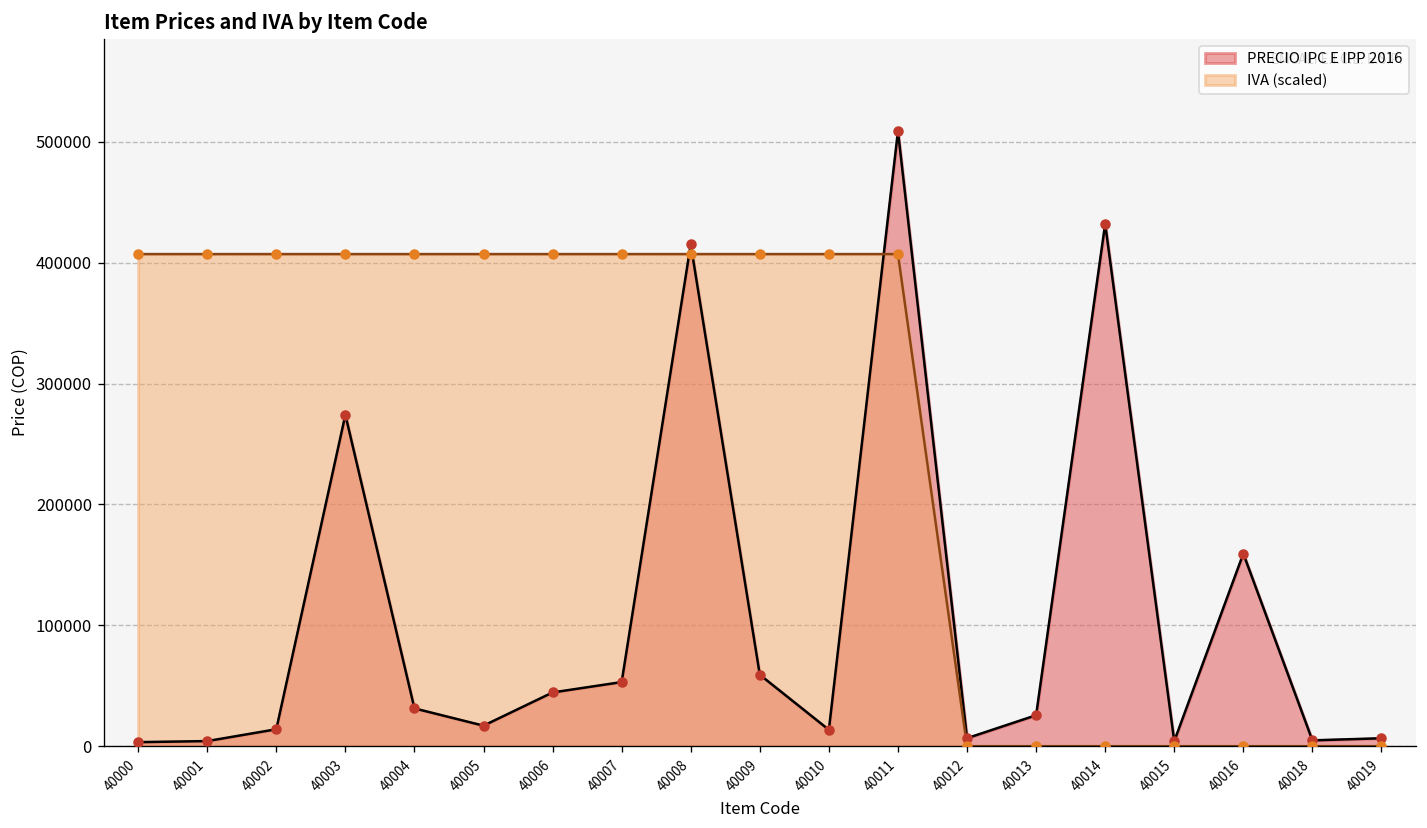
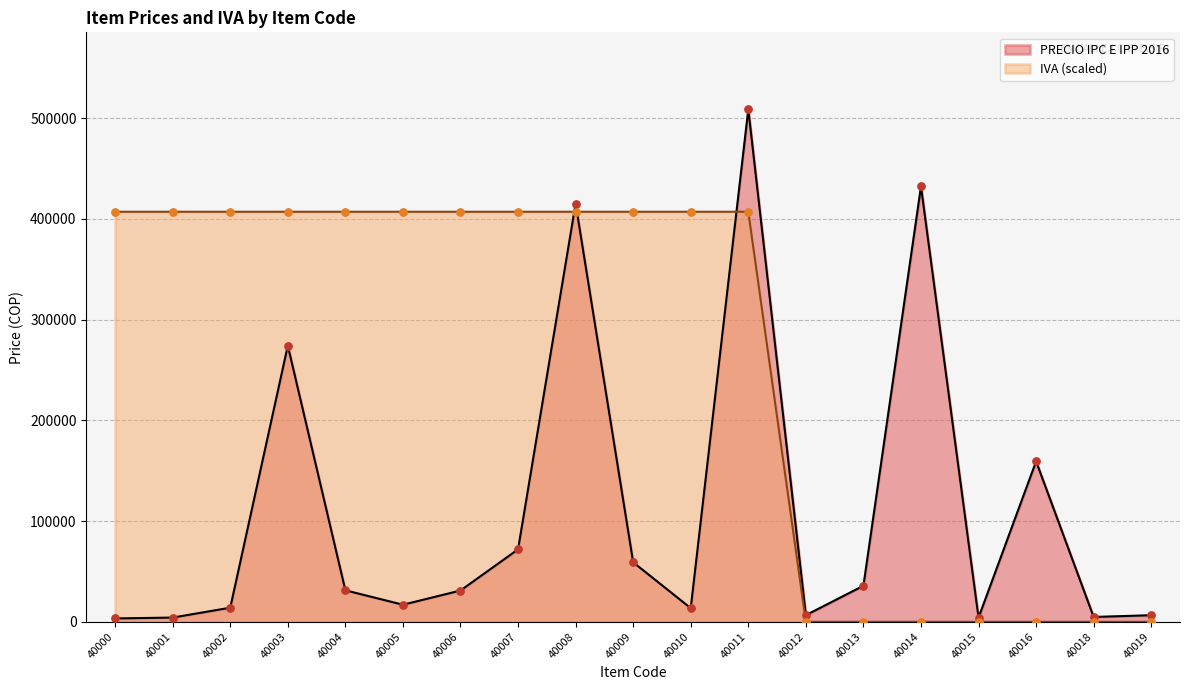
  {
    "PRECIO IPC E IPP 2016": {
      "40000": 3000,
      "40001": 4000,
      "40002": 14000,
      "40003": 274000,
      "40004": 31000,
      "40005": 17000,
-     "40006": 44000,
-     "40007": 53000,
+     "40006": 31000,
+     "40007": 72000,
      "40008": 415000,
      "40009": 59000,
      "40010": 14000,
      "40011": 509000,
      "40012": 7000,
-     "40013": 26000,
+     "40013": 36000,
      "40014": 432000,
      "40015": 4000,
      "40016": 159000,
      "40018": 5000,
      "40019": 7000
    },
    "IVA (scaled)": {
      "40000": 407000,
      "40001": 407000,
      "40002": 407000,
      "40003": 407000,
      "40004": 407000,
      "40005": 407000,
      "40006": 407000,
      "40007": 407000,
      "40008": 407000,
      "40009": 407000,
      "40010": 407000,
      "40011": 407000,
      "40012": 0,
      "40013": 0,
      "40014": 0,
      "40015": 0,
      "40016": 0,
      "40018": 0,
      "40019": 0
    }
  }
